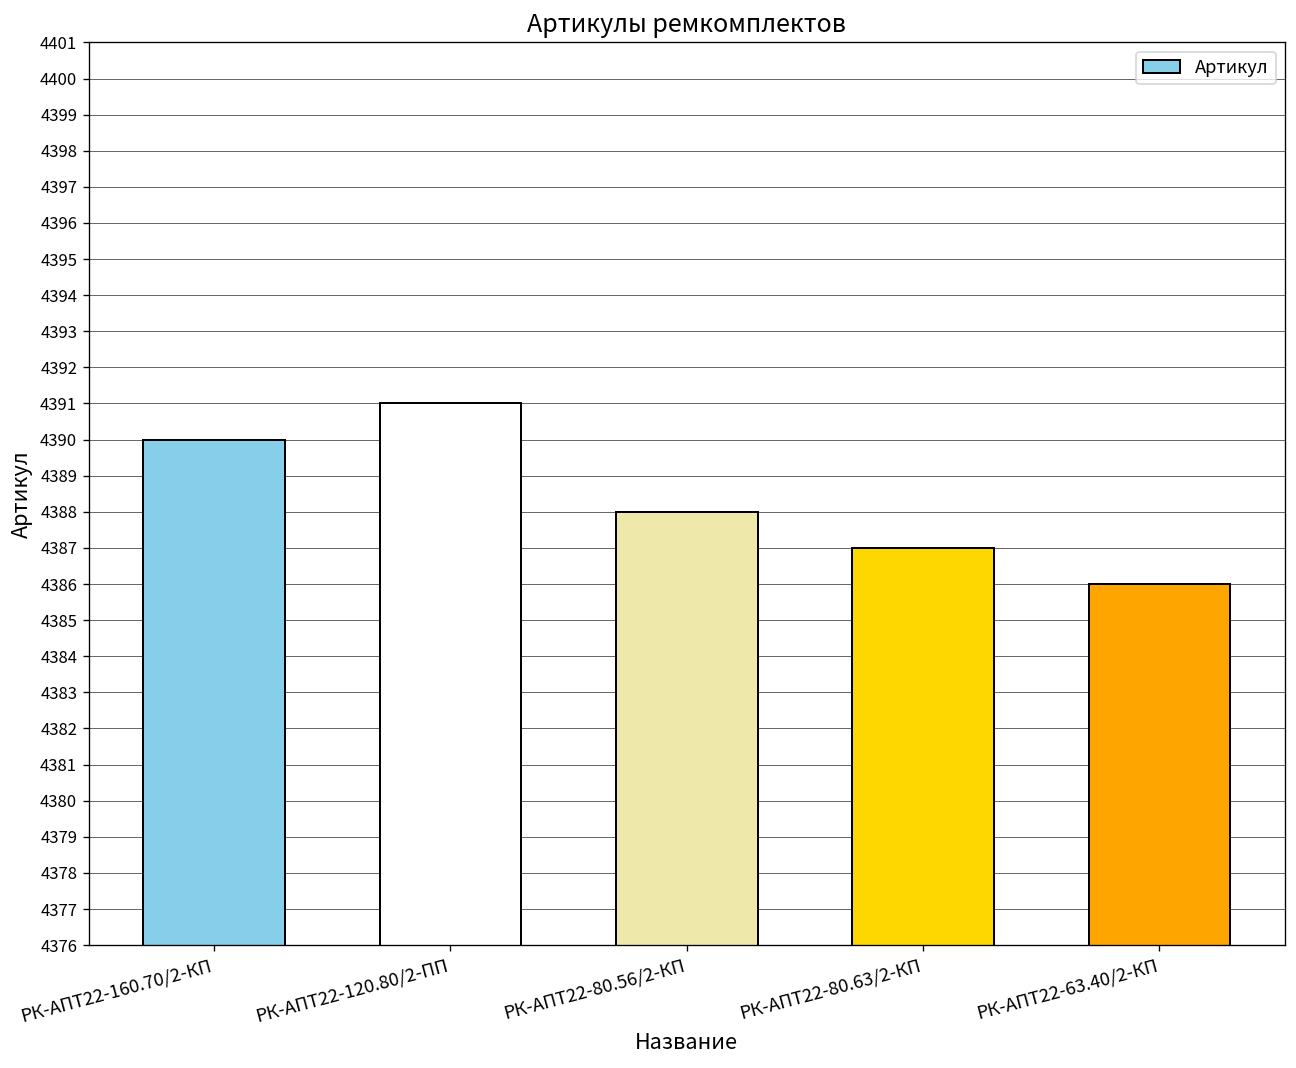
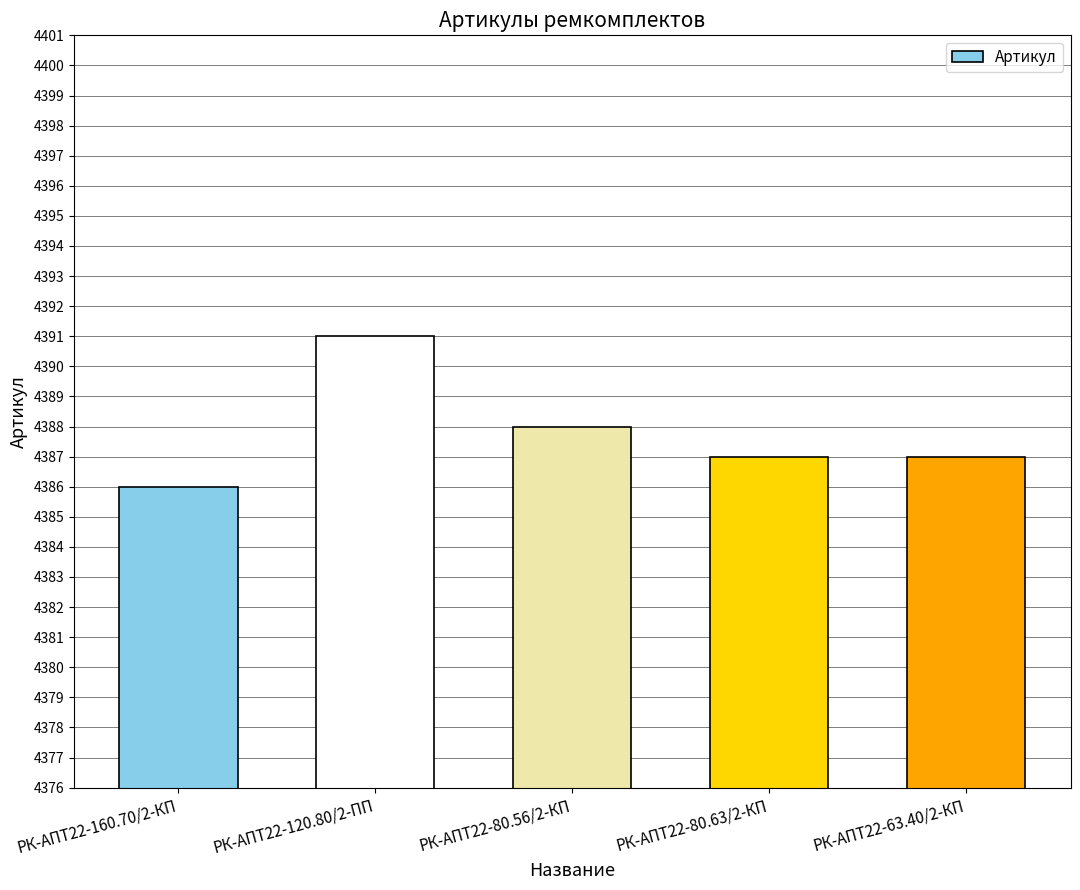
  {
-   "РК-АПТ22-160.70/2-КП": 4390,
+   "РК-АПТ22-160.70/2-КП": 4386,
    "РК-АПТ22-120.80/2-ПП": 4391,
    "РК-АПТ22-80.56/2-КП": 4388,
    "РК-АПТ22-80.63/2-КП": 4387,
-   "РК-АПТ22-63.40/2-КП": 4386
+   "РК-АПТ22-63.40/2-КП": 4387
  }
